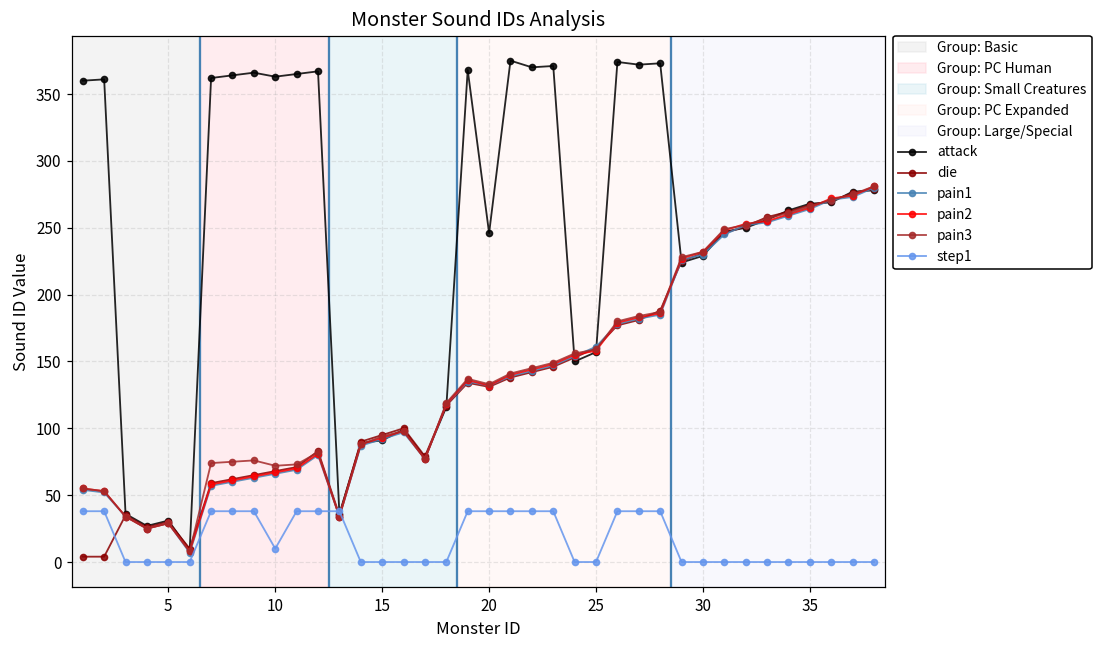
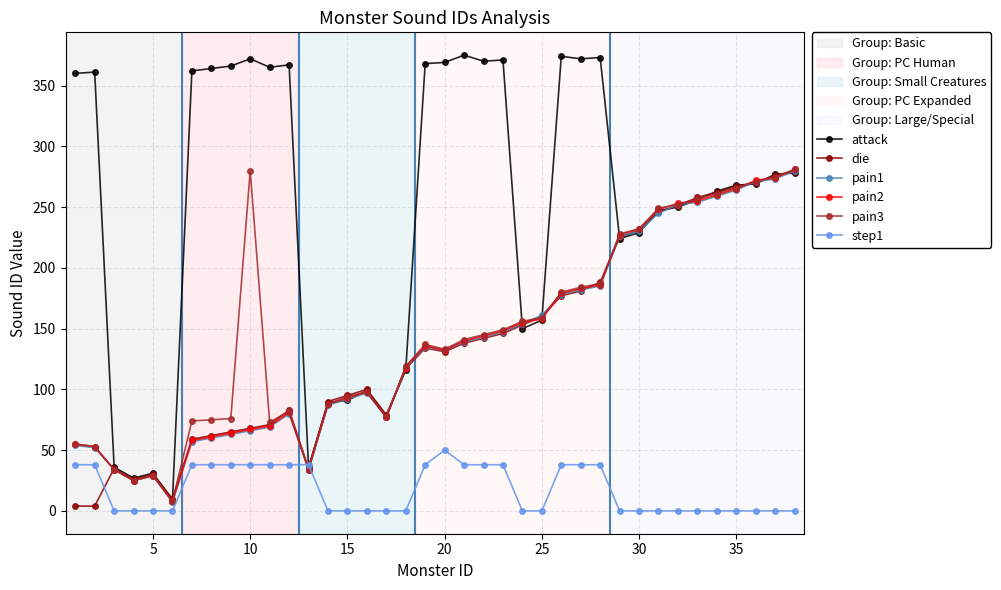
  {
    "attack": {
-     "10": 363,
-     "20": 246
+     "10": 372,
+     "20": 369
    },
    "pain3": {
-     "10": 72
+     "10": 280
    },
    "step1": {
      "5": 0,
-     "10": 10,
+     "10": 38,
      "15": 0,
-     "20": 38,
+     "20": 50,
      "25": 0,
      "30": 0,
      "35": 0
    }
  }
